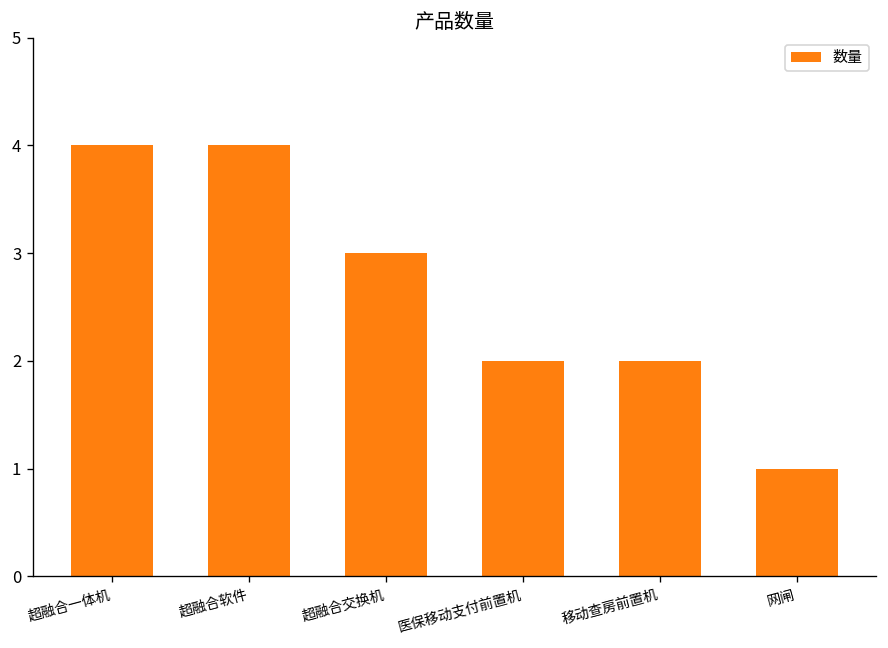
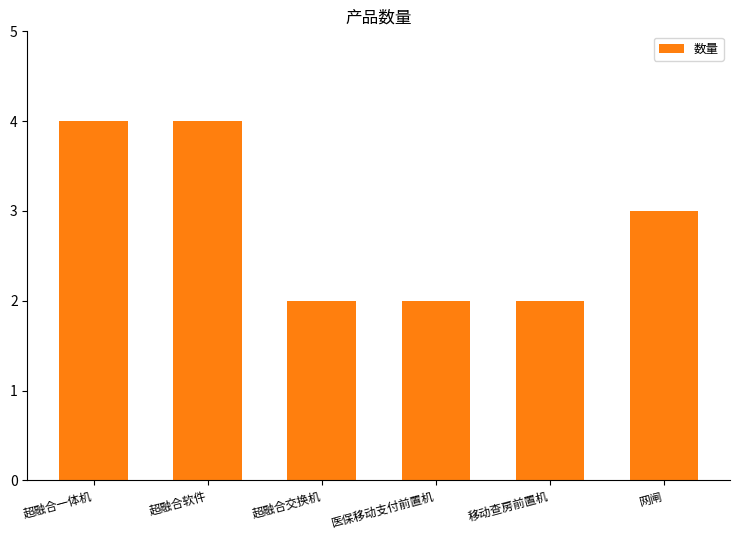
  {
    "超融合一体机": 4,
    "超融合软件": 4,
-   "超融合交换机": 3,
+   "超融合交换机": 2,
    "医保移动支付前置机": 2,
    "移动查房前置机": 2,
-   "网闸": 1
+   "网闸": 3
  }
